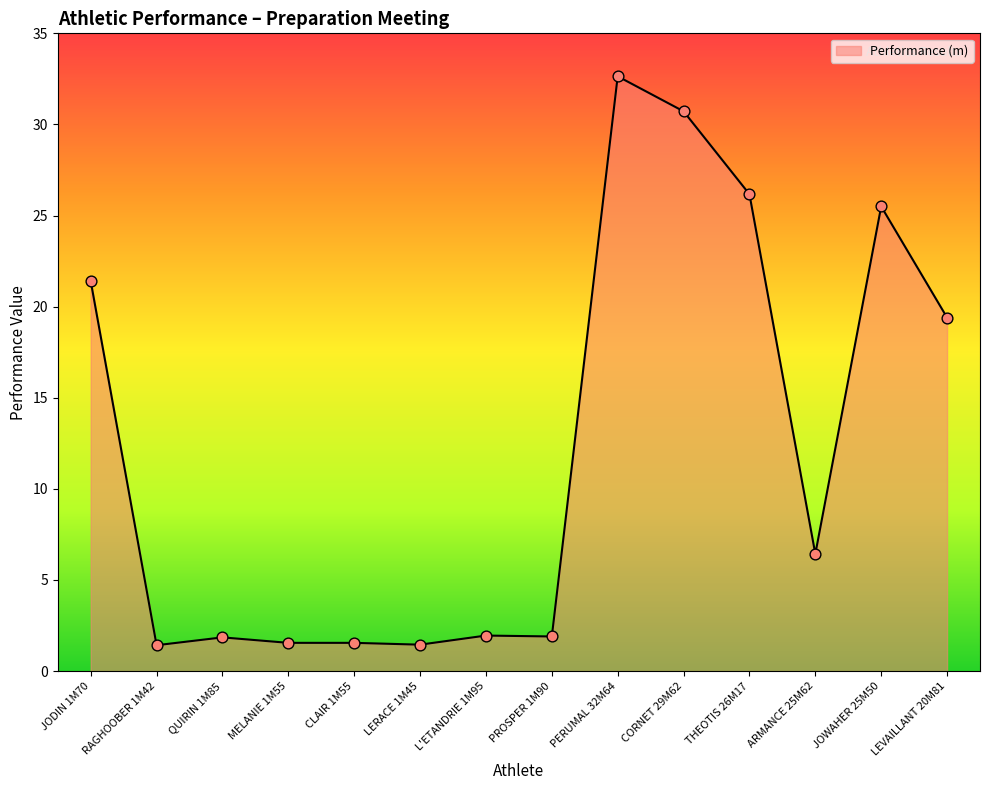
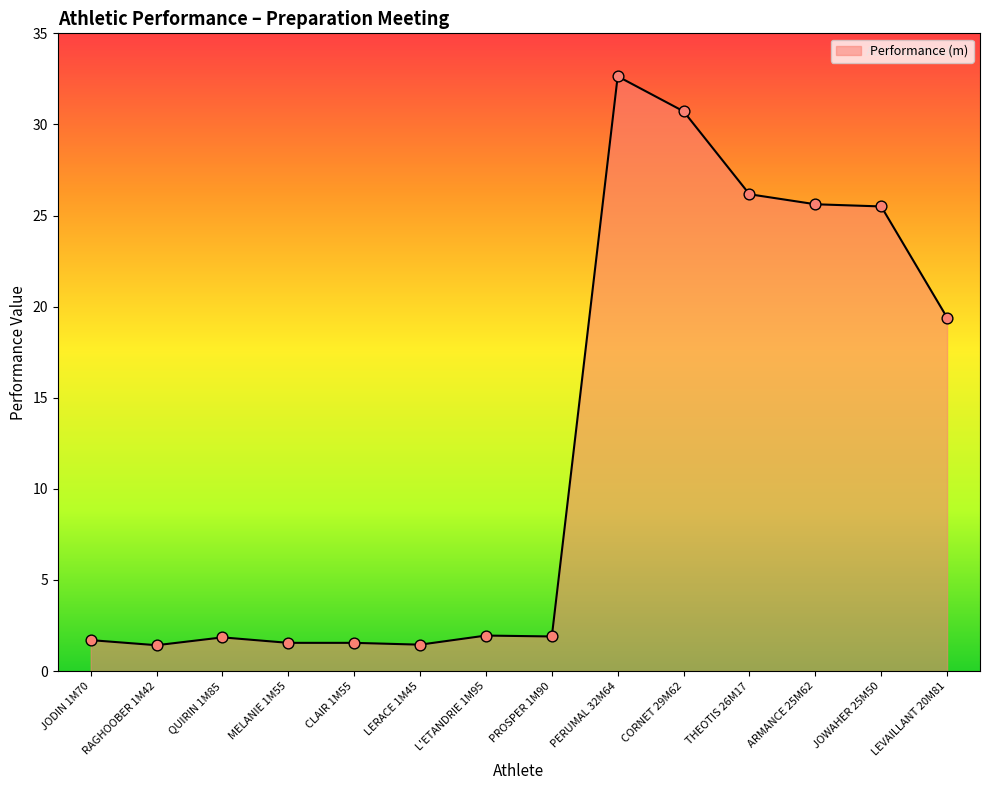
  {
-   "JODIN 1M70": 21.4,
+   "JODIN 1M70": 1.7,
    "RAGHOOBER 1M42": 1.4,
    "QUIRIN 1M85": 1.9,
    "MELANIE 1M55": 1.6,
    "CLAIR 1M55": 1.6,
    "LERACE 1M45": 1.5,
    "L'ETANDRIE 1M95": 2.0,
    "PROSPER 1M90": 1.9,
    "PERUMAL 32M64": 32.6,
    "CORNET 29M62": 30.7,
    "THEOTIS 26M17": 26.2,
-   "ARMANCE 25M62": 6.4,
+   "ARMANCE 25M62": 25.6,
    "JOWAHER 25M50": 25.5,
    "LEVAILLANT 20M81": 19.4
  }
